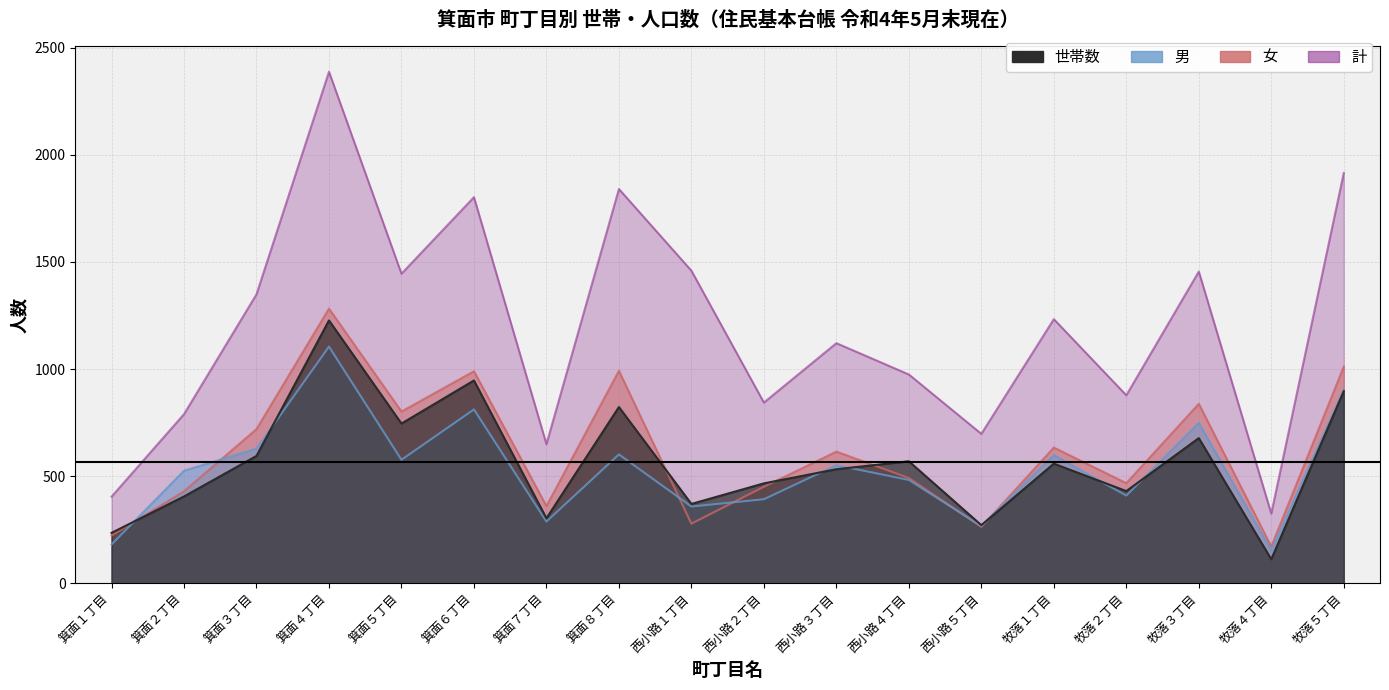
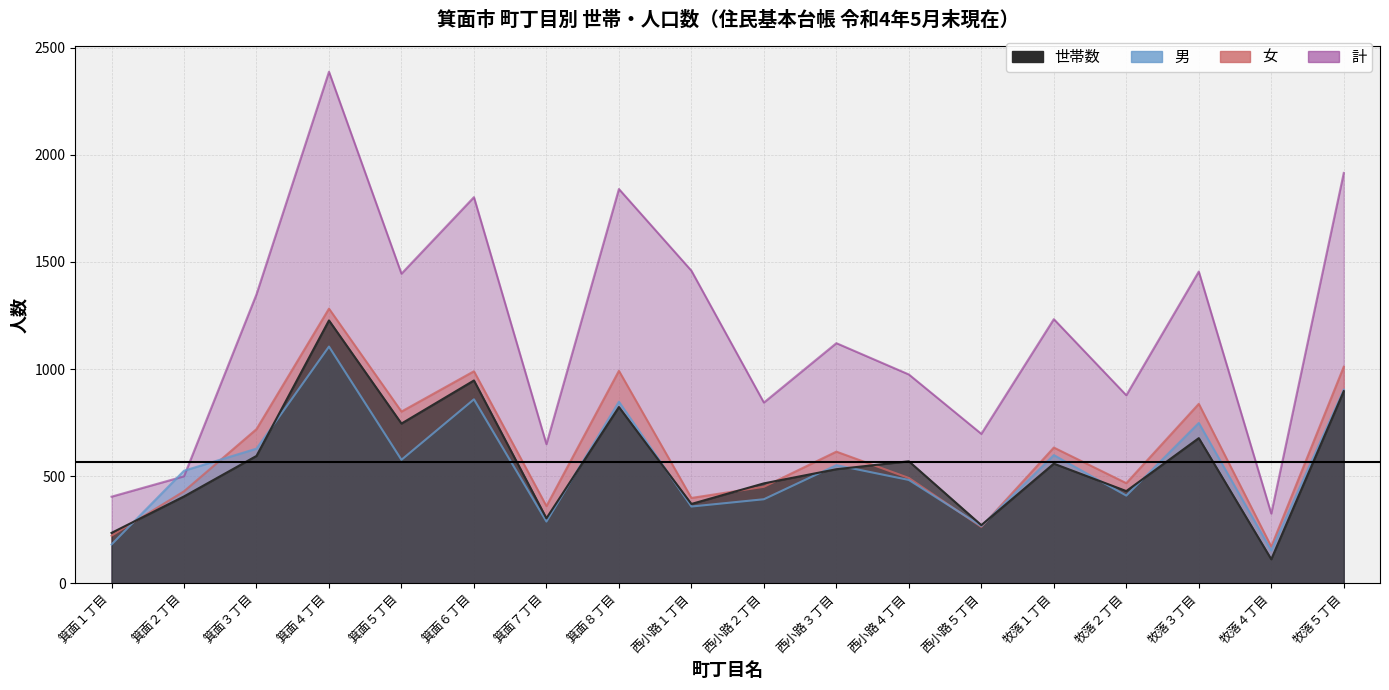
  {
    "計": {
      "箕面１丁目": 410,
-     "箕面２丁目": 790,
+     "箕面２丁目": 500,
      "箕面３丁目": 1350,
      "箕面４丁目": 2390,
      "箕面５丁目": 1450,
      "箕面６丁目": 1800,
      "箕面７丁目": 650,
      "箕面８丁目": 1840,
      "西小路１丁目": 1460,
      "西小路２丁目": 840,
      "西小路３丁目": 1120,
      "西小路４丁目": 980,
      "西小路５丁目": 700,
      "牧落１丁目": 1230,
      "牧落２丁目": 880,
      "牧落３丁目": 1460,
      "牧落４丁目": 330,
      "牧落５丁目": 1920
    },
    "女": {
      "箕面１丁目": 220,
      "箕面２丁目": 430,
      "箕面３丁目": 720,
      "箕面４丁目": 1280,
      "箕面５丁目": 800,
      "箕面６丁目": 990,
      "箕面７丁目": 360,
      "箕面８丁目": 990,
-     "西小路１丁目": 280,
+     "西小路１丁目": 400,
      "西小路２丁目": 450,
      "西小路３丁目": 620,
      "牧落１丁目": 630,
      "牧落２丁目": 470,
      "牧落３丁目": 840,
      "牧落４丁目": 170,
      "牧落５丁目": 1010
    },
    "男": {
      "箕面１丁目": 180,
      "箕面２丁目": 530,
      "箕面３丁目": 630,
      "箕面４丁目": 1110,
      "箕面５丁目": 580,
-     "箕面６丁目": 810,
+     "箕面６丁目": 860,
      "箕面７丁目": 290,
-     "箕面８丁目": 600,
+     "箕面８丁目": 850,
      "西小路２丁目": 390,
      "西小路３丁目": 550,
      "牧落１丁目": 600,
      "牧落２丁目": 410,
      "牧落３丁目": 750,
      "牧落４丁目": 150
    },
    "世帯数": {
      "箕面１丁目": 240,
      "箕面２丁目": 410,
      "箕面３丁目": 600,
      "箕面４丁目": 1230,
      "箕面５丁目": 750,
      "箕面６丁目": 950,
      "箕面７丁目": 300,
      "箕面８丁目": 820,
      "西小路２丁目": 470,
      "西小路３丁目": 530,
      "西小路４丁目": 570,
      "牧落１丁目": 560,
      "牧落２丁目": 430,
      "牧落３丁目": 680,
      "牧落４丁目": 110
    }
  }
